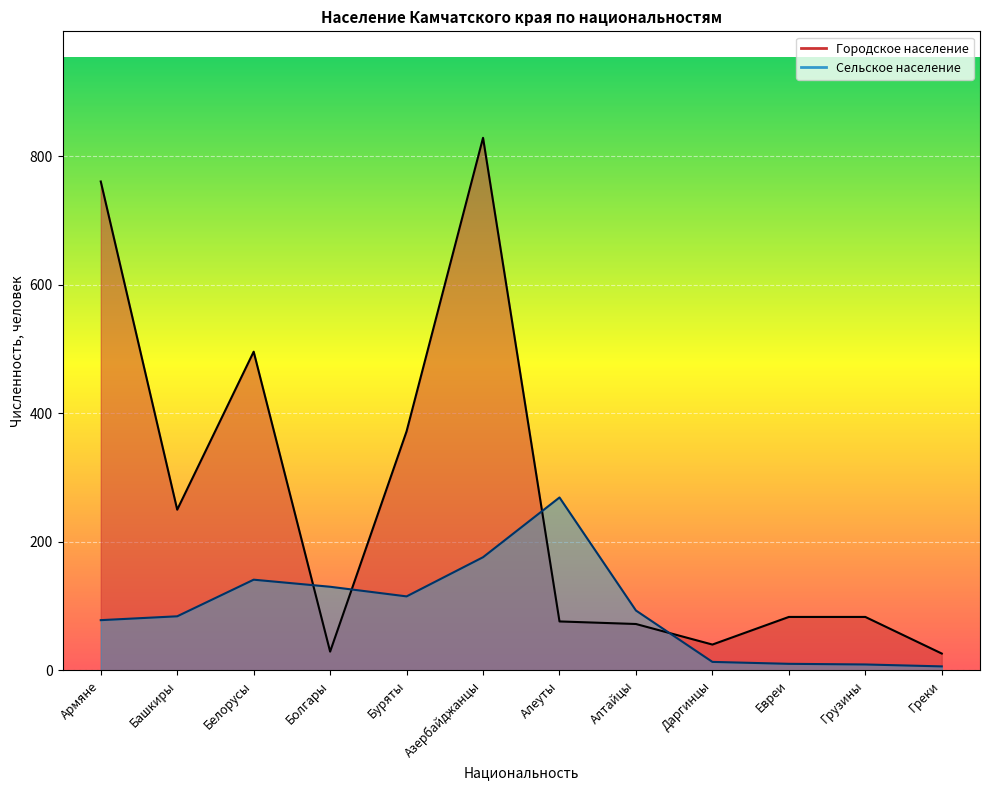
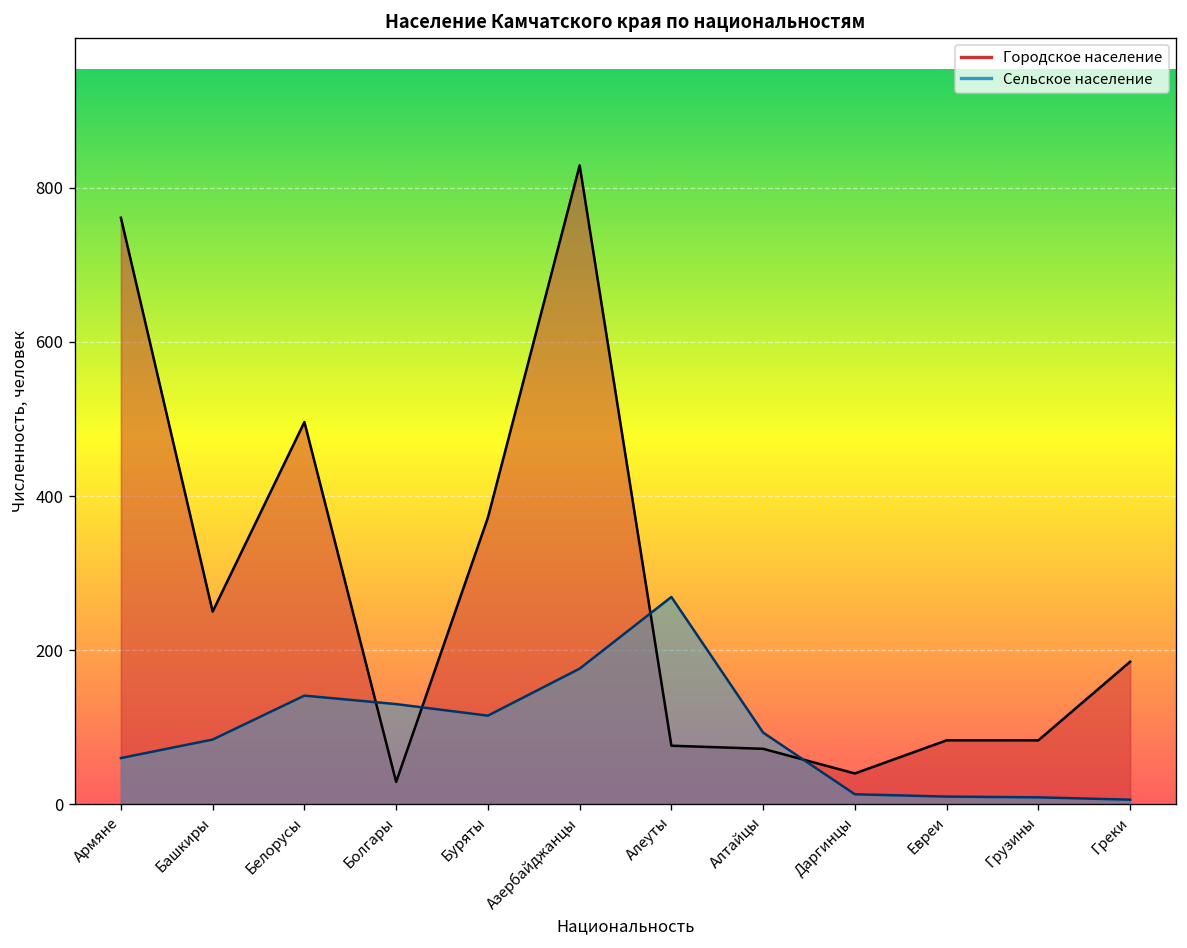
  {
    "Городское население": {
      "Армяне": 760,
      "Башкиры": 250,
      "Белорусы": 500,
      "Болгары": 30,
      "Буряты": 370,
      "Азербайджанцы": 830,
      "Алеуты": 80,
      "Алтайцы": 70,
      "Даргинцы": 40,
      "Евреи": 80,
      "Грузины": 80,
-     "Греки": 30
+     "Греки": 190
    },
    "Сельское население": {
-     "Армяне": 80,
+     "Армяне": 60,
      "Башкиры": 80,
      "Белорусы": 140,
      "Болгары": 130,
      "Буряты": 120,
      "Азербайджанцы": 180,
      "Алеуты": 270,
      "Алтайцы": 90,
      "Даргинцы": 10,
      "Евреи": 10,
      "Грузины": 10,
      "Греки": 10
    }
  }
